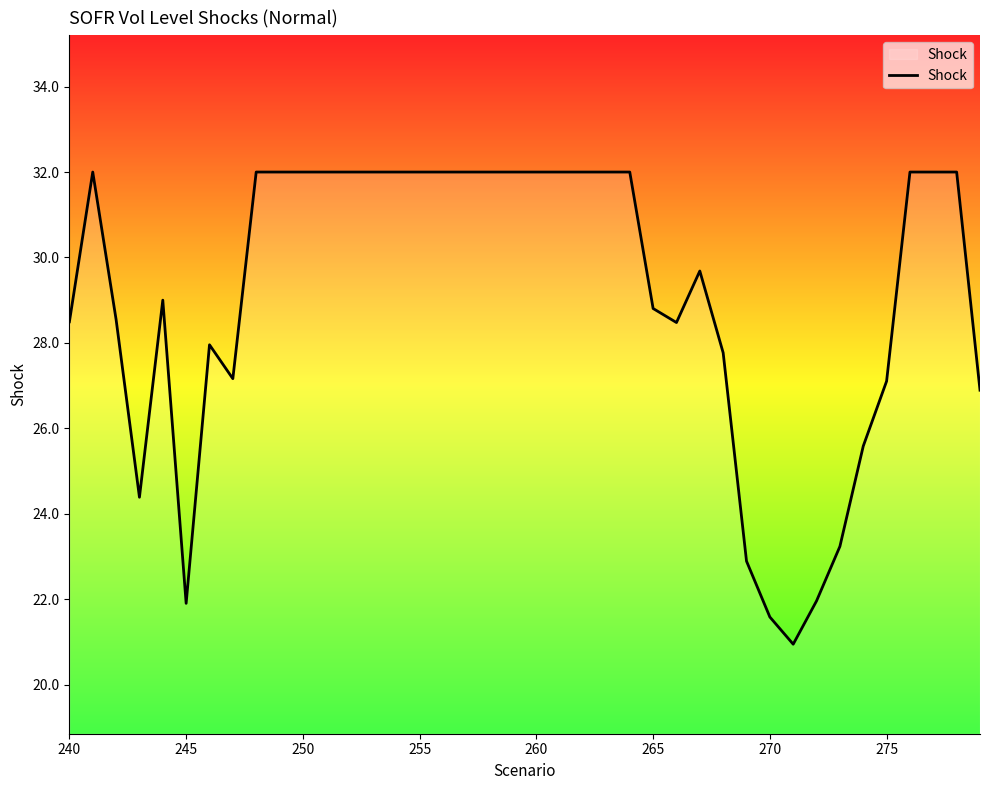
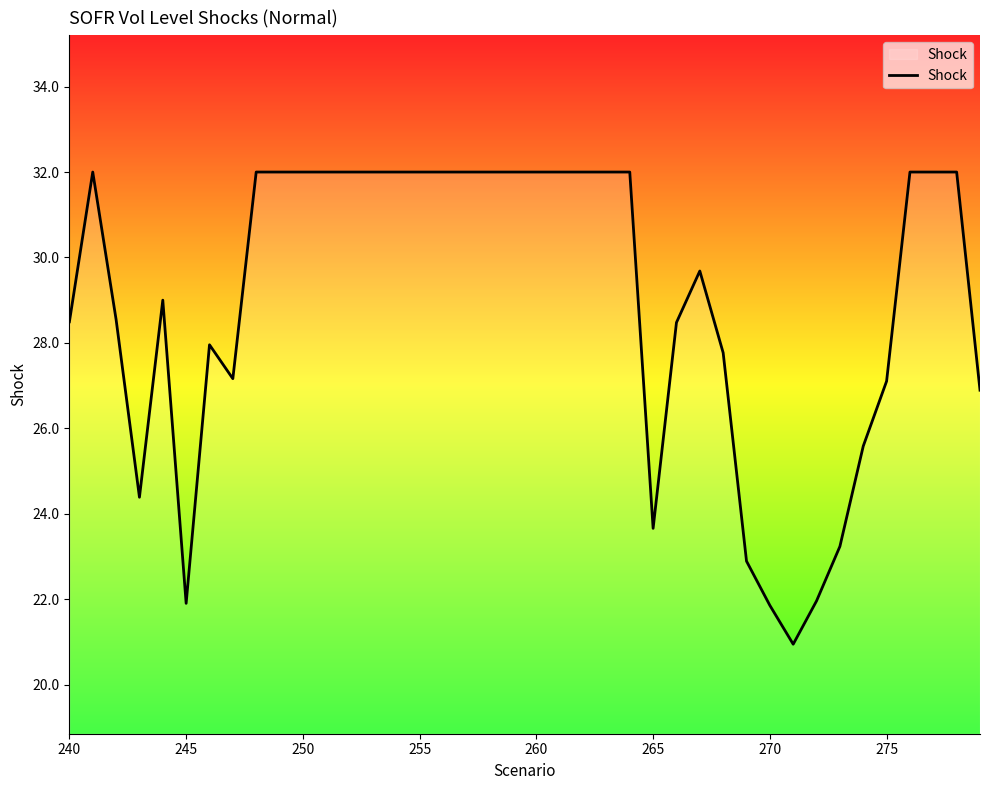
  {
    "240": 28.5,
    "245": 21.9,
    "250": 32.0,
    "255": 32.0,
    "260": 32.0,
-   "265": 28.8,
-   "270": 21.6,
+   "265": 23.7,
+   "270": 21.9,
    "275": 27.1
  }
